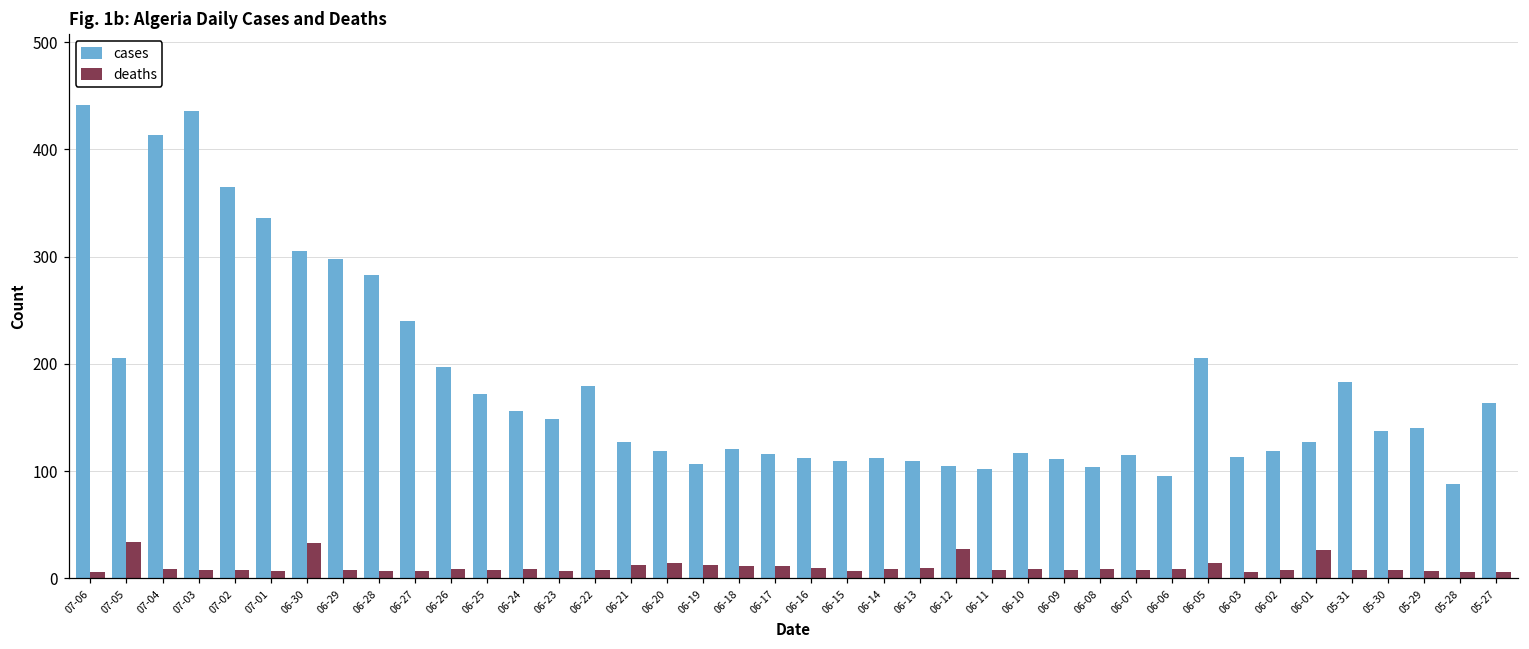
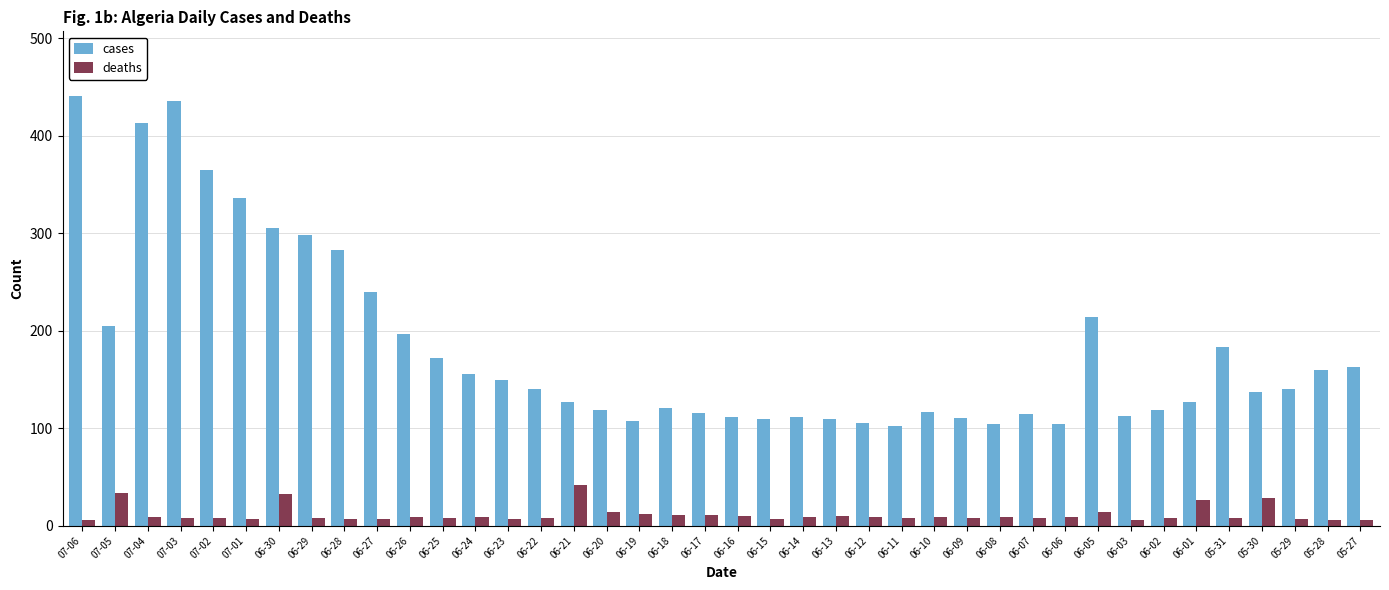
  {
    "cases": {
      "07-06": 440,
      "07-05": 210,
      "07-04": 410,
      "07-03": 440,
      "07-02": 370,
      "07-01": 340,
      "06-30": 310,
      "06-29": 300,
      "06-28": 280,
      "06-27": 240,
      "06-26": 200,
      "06-25": 170,
      "06-24": 160,
      "06-23": 150,
-     "06-22": 180,
+     "06-22": 140,
      "06-21": 130,
      "06-20": 120,
      "06-19": 110,
      "06-18": 120,
      "06-17": 120,
      "06-16": 110,
      "06-15": 110,
      "06-14": 110,
      "06-13": 110,
      "06-12": 110,
      "06-11": 100,
      "06-10": 120,
      "06-09": 110,
      "06-08": 100,
      "06-07": 120,
-     "06-06": 95,
-     "06-05": 205,
+     "06-06": 104,
+     "06-05": 214,
      "06-03": 110,
      "06-02": 120,
      "06-01": 130,
      "05-31": 180,
      "05-30": 140,
      "05-29": 140,
-     "05-28": 90,
+     "05-28": 160,
      "05-27": 160
    },
    "deaths": {
      "07-06": 10,
      "07-05": 30,
      "07-04": 10,
      "07-03": 10,
      "07-02": 10,
      "07-01": 10,
      "06-30": 30,
      "06-29": 10,
      "06-28": 10,
      "06-27": 10,
      "06-26": 10,
      "06-25": 10,
      "06-24": 10,
      "06-23": 10,
      "06-22": 10,
-     "06-21": 10,
+     "06-21": 40,
      "06-20": 10,
      "06-19": 10,
      "06-18": 10,
      "06-17": 10,
      "06-16": 10,
      "06-15": 10,
      "06-14": 10,
      "06-13": 10,
-     "06-12": 30,
+     "06-12": 10,
      "06-11": 10,
      "06-10": 10,
      "06-09": 10,
      "06-08": 10,
      "06-07": 10,
      "06-06": 10,
      "06-05": 10,
      "06-03": 10,
      "06-02": 10,
      "06-01": 30,
      "05-31": 10,
-     "05-30": 10,
+     "05-30": 30,
      "05-29": 10,
      "05-28": 10,
      "05-27": 10
    }
  }
